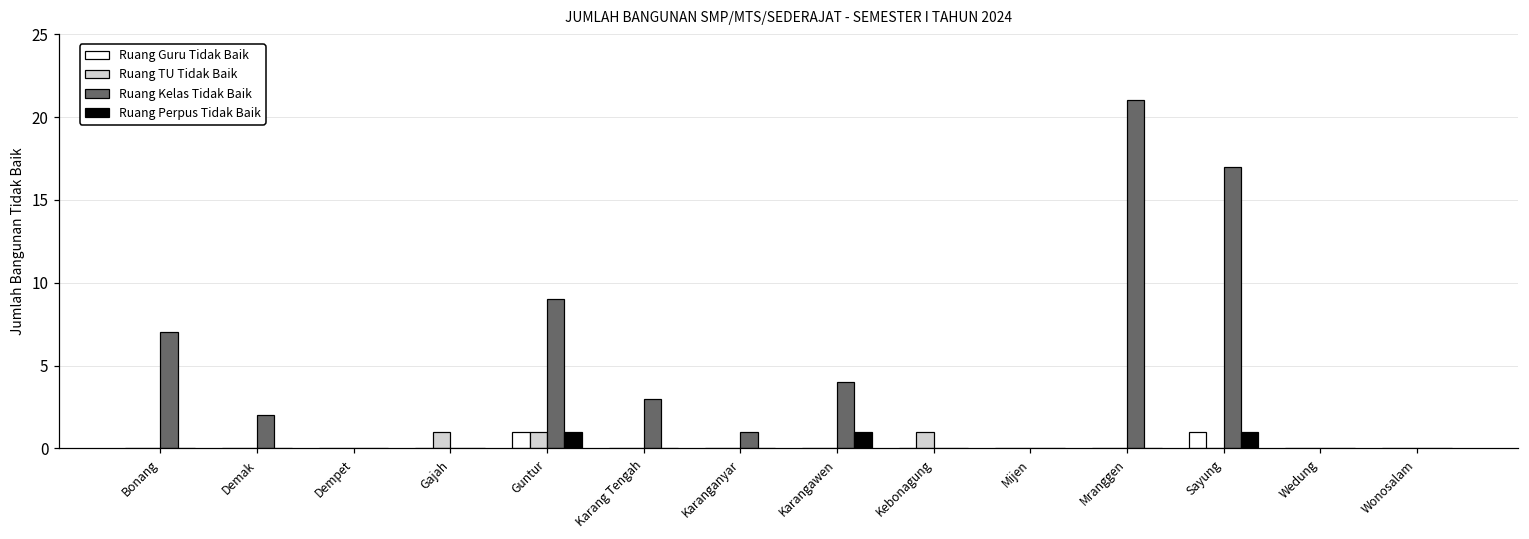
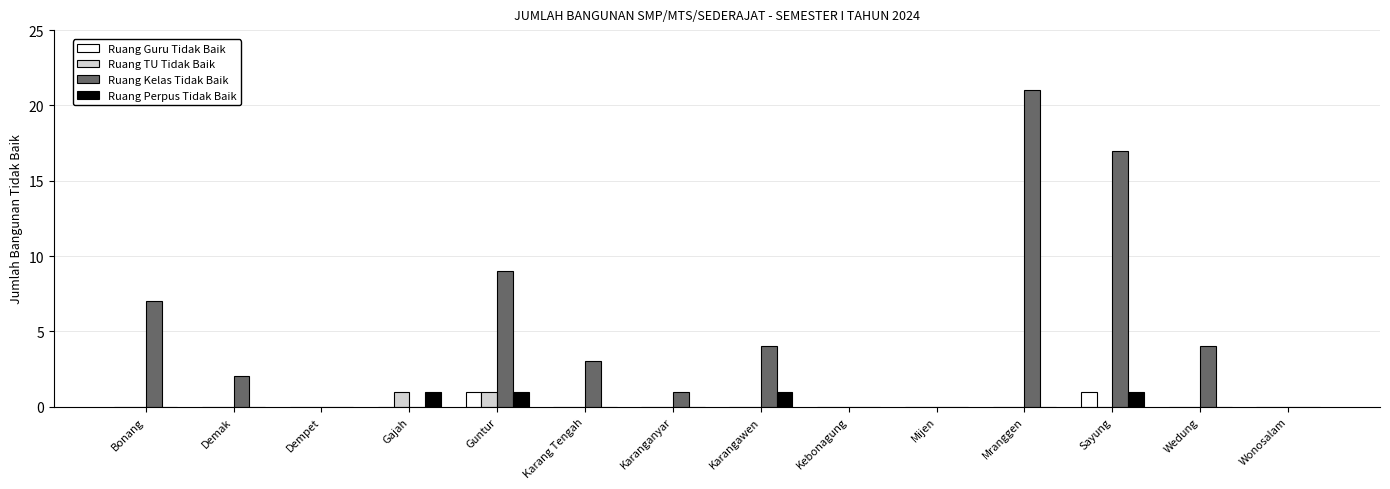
  {
    "Ruang Guru Tidak Baik": {
      "Bonang": 0,
      "Demak": 0,
      "Dempet": 0,
      "Gajah": 0,
      "Guntur": 1,
      "Karang Tengah": 0,
      "Karanganyar": 0,
      "Karangawen": 0,
      "Kebonagung": 0,
      "Mijen": 0,
      "Mranggen": 0,
      "Sayung": 1,
      "Wedung": 0,
      "Wonosalam": 0
    },
    "Ruang TU Tidak Baik": {
      "Bonang": 0,
      "Demak": 0,
      "Dempet": 0,
      "Gajah": 1,
      "Guntur": 1,
      "Karang Tengah": 0,
      "Karanganyar": 0,
      "Karangawen": 0,
-     "Kebonagung": 1,
+     "Kebonagung": 0,
      "Mijen": 0,
      "Mranggen": 0,
      "Sayung": 0,
      "Wedung": 0,
      "Wonosalam": 0
    },
    "Ruang Kelas Tidak Baik": {
      "Bonang": 7,
      "Demak": 2,
      "Dempet": 0,
      "Gajah": 0,
      "Guntur": 9,
      "Karang Tengah": 3,
      "Karanganyar": 1,
      "Karangawen": 4,
      "Kebonagung": 0,
      "Mijen": 0,
      "Mranggen": 21,
      "Sayung": 17,
-     "Wedung": 0,
+     "Wedung": 4,
      "Wonosalam": 0
    },
    "Ruang Perpus Tidak Baik": {
      "Bonang": 0,
      "Demak": 0,
      "Dempet": 0,
-     "Gajah": 0,
+     "Gajah": 1,
      "Guntur": 1,
      "Karang Tengah": 0,
      "Karanganyar": 0,
      "Karangawen": 1,
      "Kebonagung": 0,
      "Mijen": 0,
      "Mranggen": 0,
      "Sayung": 1,
      "Wedung": 0,
      "Wonosalam": 0
    }
  }
